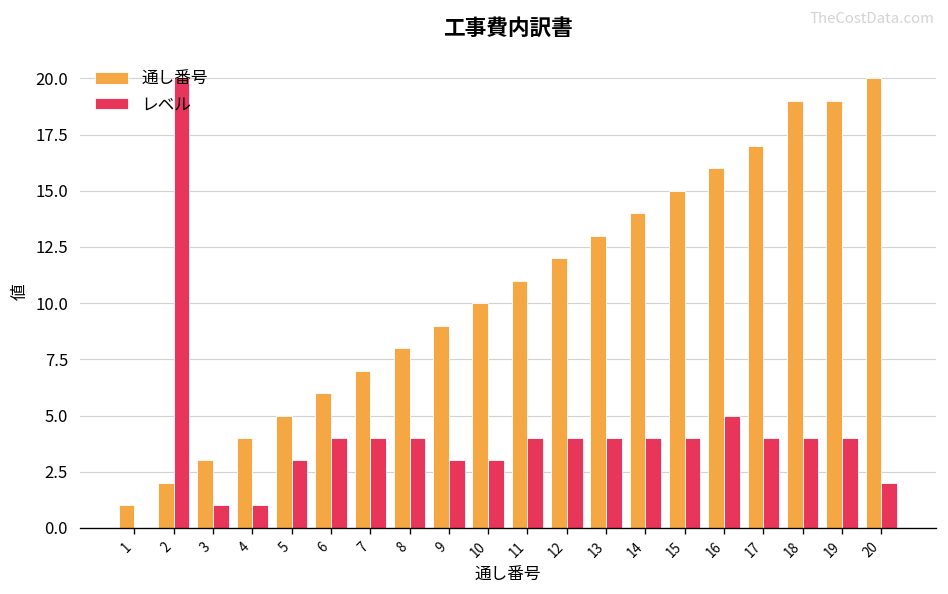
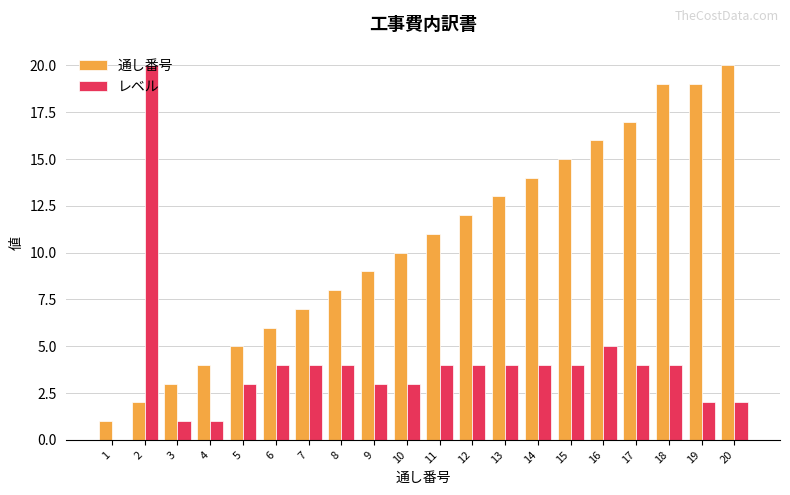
  {
    "通し番号": {
      "1": 1,
      "2": 2,
      "3": 3,
      "4": 4,
      "5": 5,
      "6": 6,
      "7": 7,
      "8": 8,
      "9": 9,
      "10": 10,
      "11": 11,
      "12": 12,
      "13": 13,
      "14": 14,
      "15": 15,
      "16": 16,
      "17": 17,
      "18": 19,
      "19": 19,
      "20": 20
    },
    "レベル": {
      "1": 0,
      "2": 20,
      "3": 1,
      "4": 1,
      "5": 3,
      "6": 4,
      "7": 4,
      "8": 4,
      "9": 3,
      "10": 3,
      "11": 4,
      "12": 4,
      "13": 4,
      "14": 4,
      "15": 4,
      "16": 5,
      "17": 4,
      "18": 4,
-     "19": 4,
+     "19": 2,
      "20": 2
    }
  }
